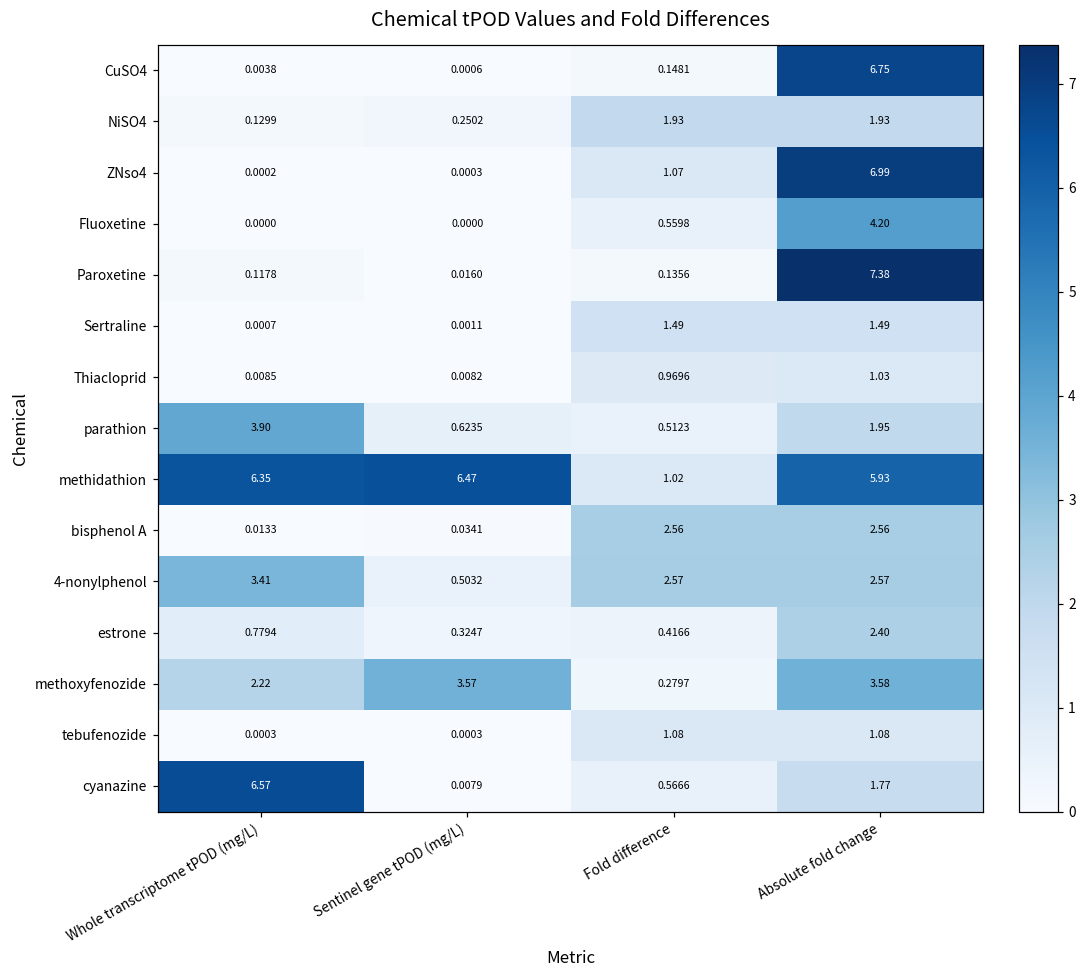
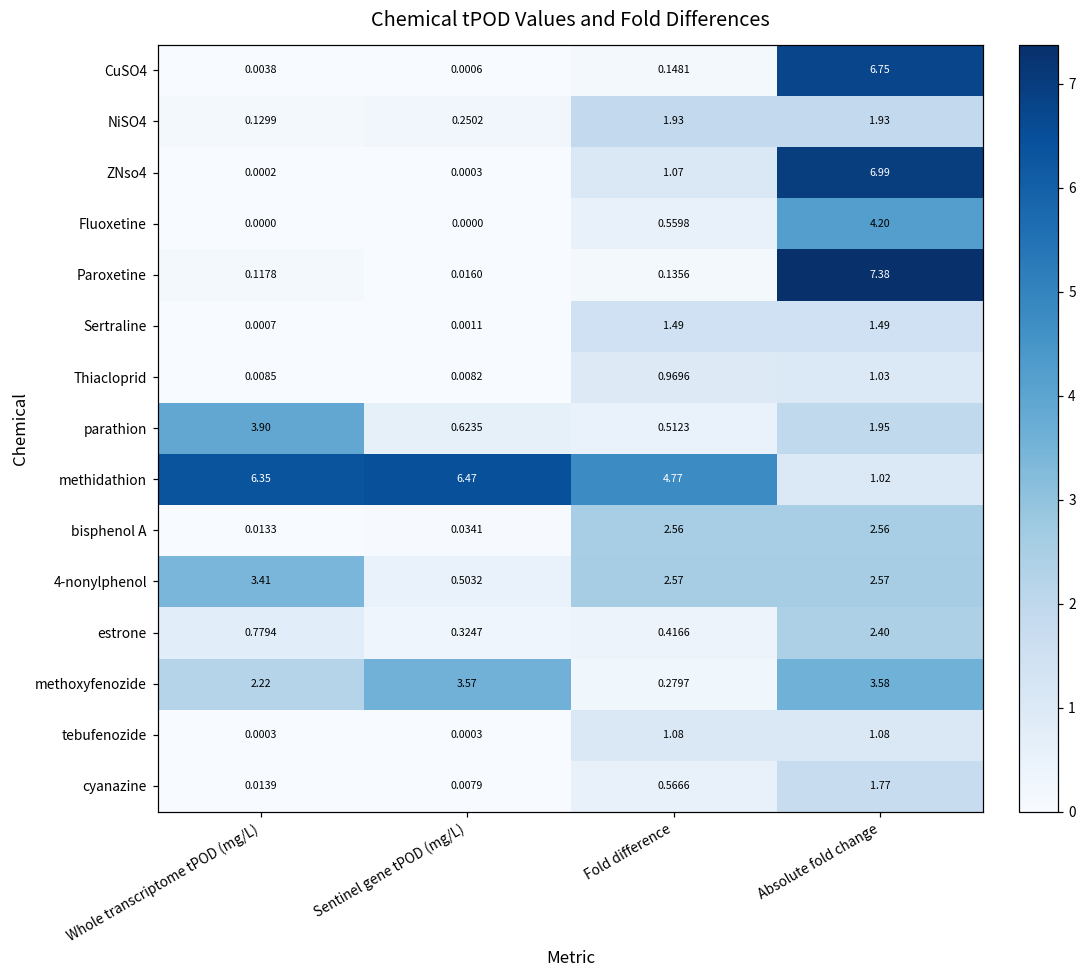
  {
    "CuSO4": {
      "Whole transcriptome tPOD (mg/L)": 0.0038,
      "Sentinel gene tPOD (mg/L)": 0.0006,
      "Fold difference": 0.1481,
      "Absolute fold change": 6.75
    },
    "NiSO4": {
      "Whole transcriptome tPOD (mg/L)": 0.1299,
      "Sentinel gene tPOD (mg/L)": 0.2502,
      "Fold difference": 1.93,
      "Absolute fold change": 1.93
    },
    "ZNso4": {
      "Whole transcriptome tPOD (mg/L)": 0.0002,
      "Sentinel gene tPOD (mg/L)": 0.0003,
      "Fold difference": 1.07,
      "Absolute fold change": 6.99
    },
    "Fluoxetine": {
      "Whole transcriptome tPOD (mg/L)": 0.0000,
      "Sentinel gene tPOD (mg/L)": 0.0000,
      "Fold difference": 0.5598,
      "Absolute fold change": 4.20
    },
    "Paroxetine": {
      "Whole transcriptome tPOD (mg/L)": 0.1178,
      "Sentinel gene tPOD (mg/L)": 0.0160,
      "Fold difference": 0.1356,
      "Absolute fold change": 7.38
    },
    "Sertraline": {
      "Whole transcriptome tPOD (mg/L)": 0.0007,
      "Sentinel gene tPOD (mg/L)": 0.0011,
      "Fold difference": 1.49,
      "Absolute fold change": 1.49
    },
    "Thiacloprid": {
      "Whole transcriptome tPOD (mg/L)": 0.0085,
      "Sentinel gene tPOD (mg/L)": 0.0082,
      "Fold difference": 0.9696,
      "Absolute fold change": 1.03
    },
    "parathion": {
      "Whole transcriptome tPOD (mg/L)": 3.90,
      "Sentinel gene tPOD (mg/L)": 0.6235,
      "Fold difference": 0.5123,
      "Absolute fold change": 1.95
    },
    "methidathion": {
      "Whole transcriptome tPOD (mg/L)": 6.35,
      "Sentinel gene tPOD (mg/L)": 6.47,
-     "Fold difference": 1.02,
-     "Absolute fold change": 5.93
+     "Fold difference": 4.77,
+     "Absolute fold change": 1.02
    },
    "bisphenol A": {
      "Whole transcriptome tPOD (mg/L)": 0.0133,
      "Sentinel gene tPOD (mg/L)": 0.0341,
      "Fold difference": 2.56,
      "Absolute fold change": 2.56
    },
    "4-nonylphenol": {
      "Whole transcriptome tPOD (mg/L)": 3.41,
      "Sentinel gene tPOD (mg/L)": 0.5032,
      "Fold difference": 2.57,
      "Absolute fold change": 2.57
    },
    "estrone": {
      "Whole transcriptome tPOD (mg/L)": 0.7794,
      "Sentinel gene tPOD (mg/L)": 0.3247,
      "Fold difference": 0.4166,
      "Absolute fold change": 2.40
    },
    "methoxyfenozide": {
      "Whole transcriptome tPOD (mg/L)": 2.22,
      "Sentinel gene tPOD (mg/L)": 3.57,
      "Fold difference": 0.2797,
      "Absolute fold change": 3.58
    },
    "tebufenozide": {
      "Whole transcriptome tPOD (mg/L)": 0.0003,
      "Sentinel gene tPOD (mg/L)": 0.0003,
      "Fold difference": 1.08,
      "Absolute fold change": 1.08
    },
    "cyanazine": {
-     "Whole transcriptome tPOD (mg/L)": 6.57,
+     "Whole transcriptome tPOD (mg/L)": 0.0139,
      "Sentinel gene tPOD (mg/L)": 0.0079,
      "Fold difference": 0.5666,
      "Absolute fold change": 1.77
    }
  }
